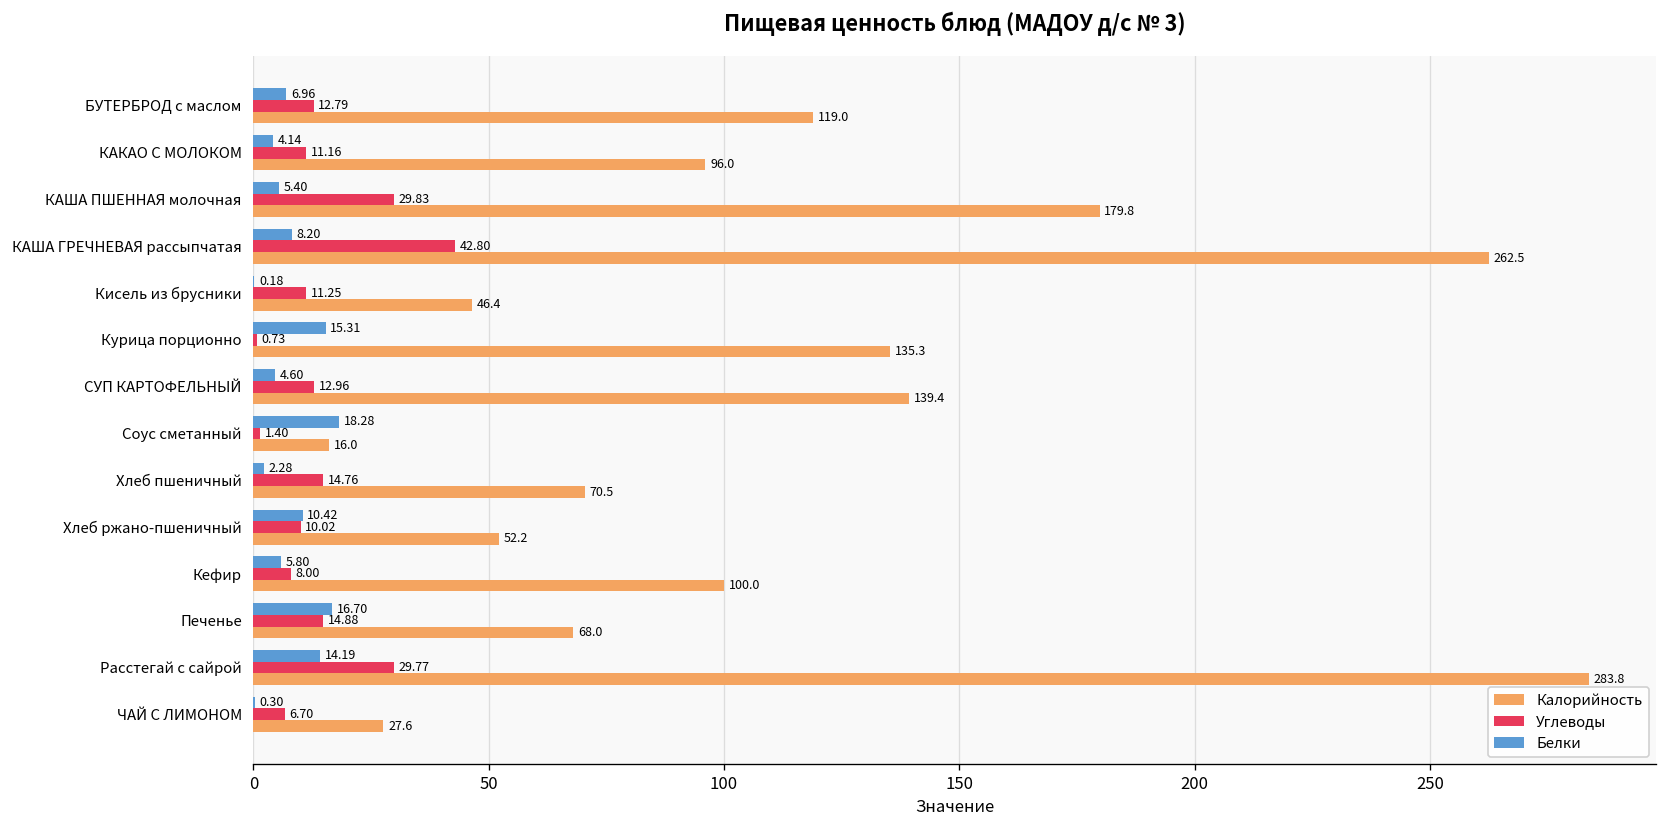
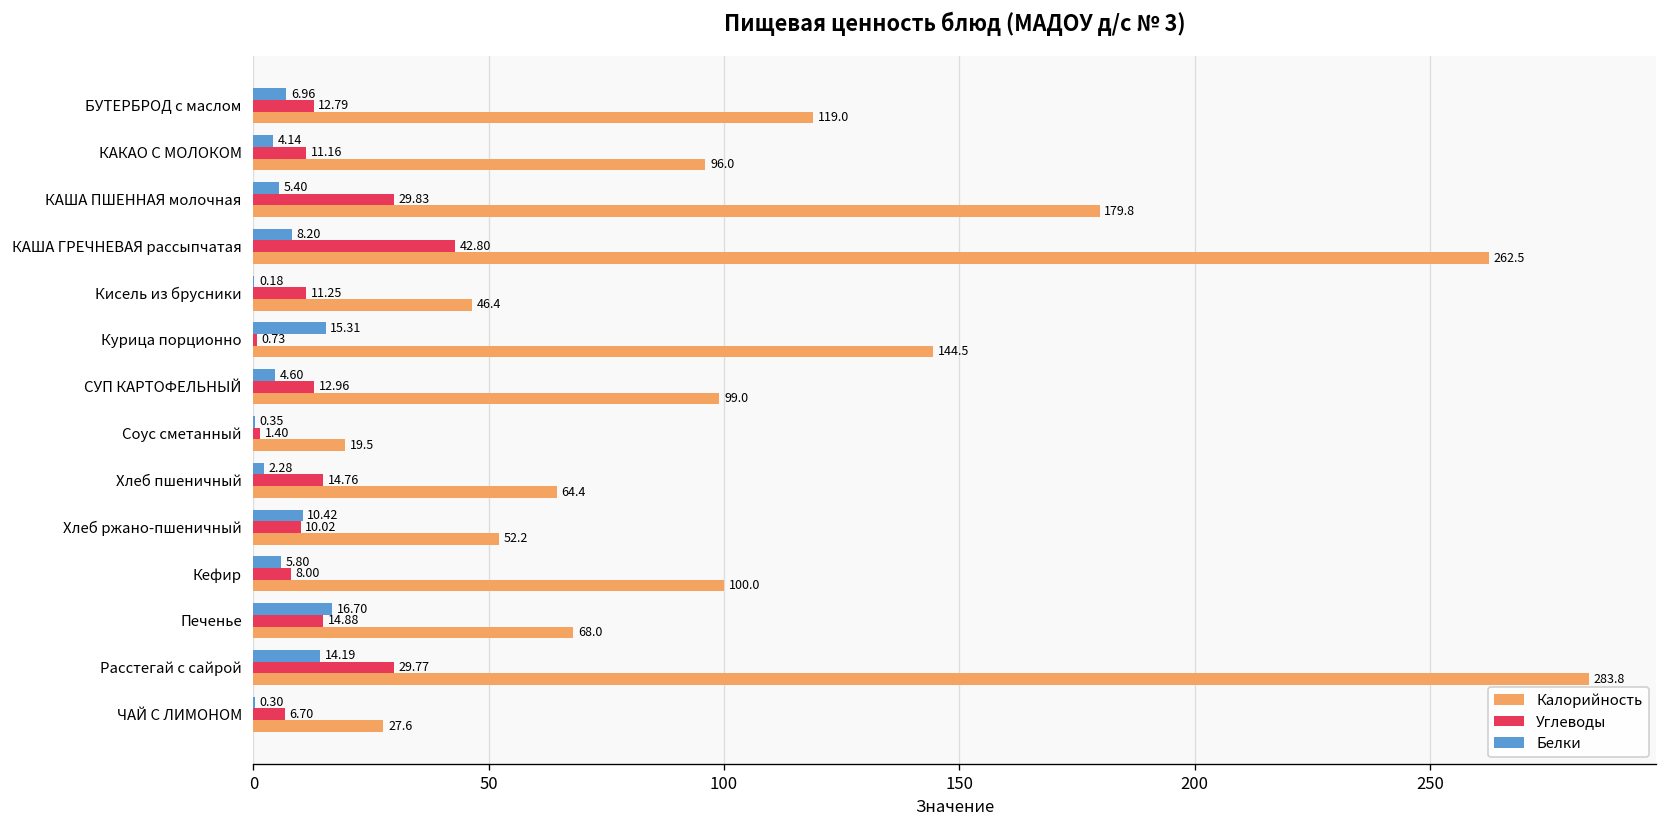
  {
    "Калорийность": {
      "БУТЕРБРОД с маслом": 119.0,
      "КАКАО С МОЛОКОМ": 96.0,
      "КАША ПШЕННАЯ молочная": 179.8,
      "КАША ГРЕЧНЕВАЯ рассыпчатая": 262.5,
      "Кисель из брусники": 46.4,
-     "Курица порционно": 135.3,
-     "СУП КАРТОФЕЛЬНЫЙ": 139.4,
-     "Соус сметанный": 16.0,
-     "Хлеб пшеничный": 70.5,
+     "Курица порционно": 144.5,
+     "СУП КАРТОФЕЛЬНЫЙ": 99.0,
+     "Соус сметанный": 19.5,
+     "Хлеб пшеничный": 64.4,
      "Хлеб ржано-пшеничный": 52.2,
      "Кефир": 100.0,
      "Печенье": 68.0,
      "ЧАЙ С ЛИМОНОМ": 27.6
    },
    "Углеводы": {
      "БУТЕРБРОД с маслом": 12.79,
      "КАКАО С МОЛОКОМ": 11.16,
      "КАША ПШЕННАЯ молочная": 29.83,
      "КАША ГРЕЧНЕВАЯ рассыпчатая": 42.80,
      "Кисель из брусники": 11.25,
      "Курица порционно": 0.73,
      "СУП КАРТОФЕЛЬНЫЙ": 12.96,
      "Соус сметанный": 1.40,
      "Хлеб пшеничный": 14.76,
      "Хлеб ржано-пшеничный": 10.02,
      "Кефир": 8.00,
      "Печенье": 14.88,
      "Расстегай с сайрой": 29.77,
      "ЧАЙ С ЛИМОНОМ": 6.70
    },
    "Белки": {
      "БУТЕРБРОД с маслом": 6.96,
      "КАКАО С МОЛОКОМ": 4.14,
      "КАША ПШЕННАЯ молочная": 5.40,
      "КАША ГРЕЧНЕВАЯ рассыпчатая": 8.20,
      "Кисель из брусники": 0.18,
      "Курица порционно": 15.31,
      "СУП КАРТОФЕЛЬНЫЙ": 4.60,
-     "Соус сметанный": 18.28,
+     "Соус сметанный": 0.35,
      "Хлеб пшеничный": 2.28,
      "Хлеб ржано-пшеничный": 10.42,
      "Кефир": 5.80,
      "Печенье": 16.70,
      "Расстегай с сайрой": 14.19,
      "ЧАЙ С ЛИМОНОМ": 0.30
    }
  }
